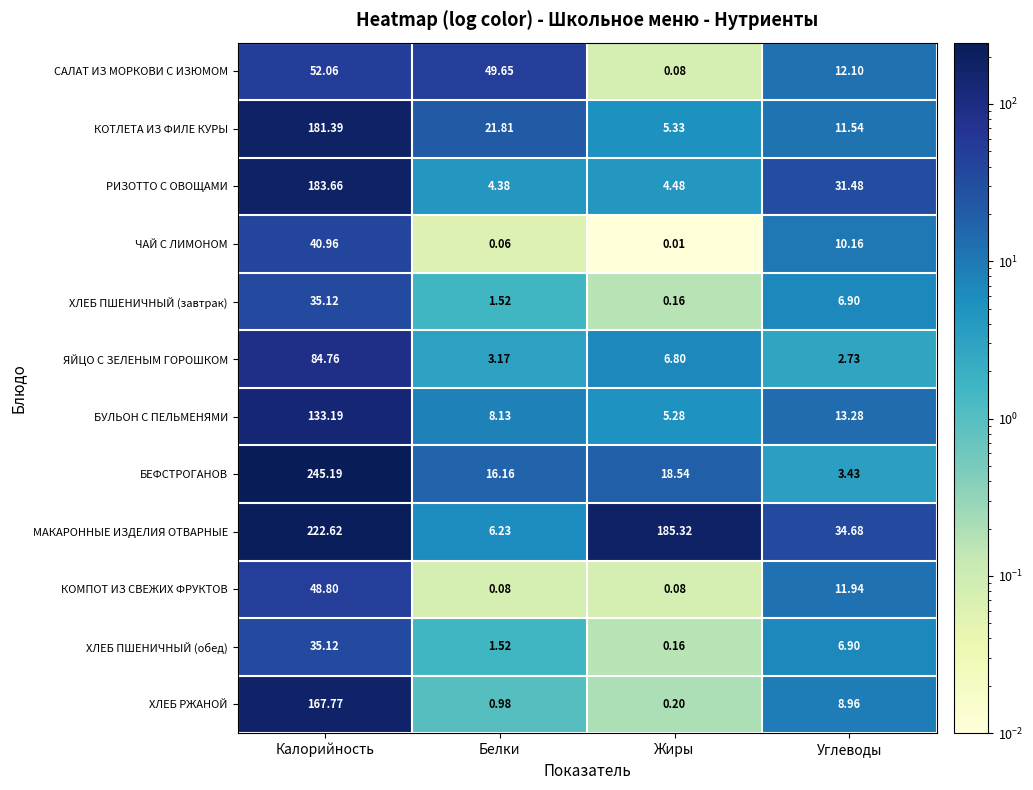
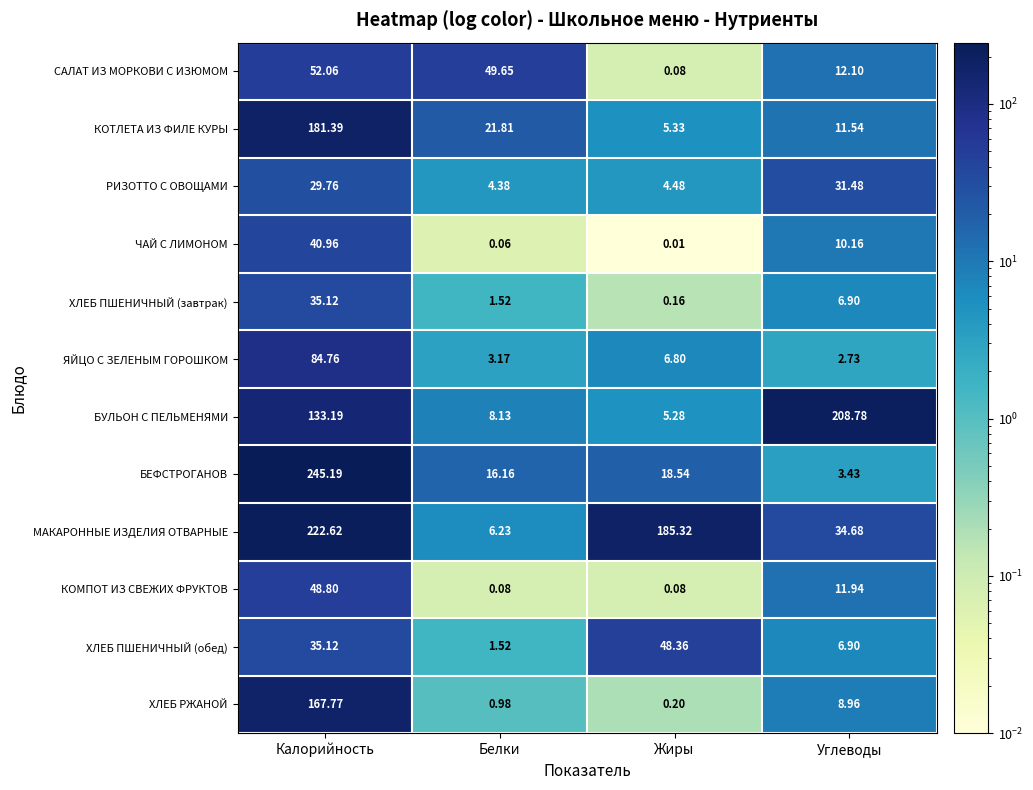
  {
    "САЛАТ ИЗ МОРКОВИ С ИЗЮМОМ": {
      "Калорийность": 52.06,
      "Белки": 49.65,
      "Жиры": 0.08,
      "Углеводы": 12.10
    },
    "КОТЛЕТА ИЗ ФИЛЕ КУРЫ": {
      "Калорийность": 181.39,
      "Белки": 21.81,
      "Жиры": 5.33,
      "Углеводы": 11.54
    },
    "РИЗОТТО С ОВОЩАМИ": {
-     "Калорийность": 183.66,
+     "Калорийность": 29.76,
      "Белки": 4.38,
      "Жиры": 4.48,
      "Углеводы": 31.48
    },
    "ЧАЙ С ЛИМОНОМ": {
      "Калорийность": 40.96,
      "Белки": 0.06,
      "Жиры": 0.01,
      "Углеводы": 10.16
    },
    "ХЛЕБ ПШЕНИЧНЫЙ (завтрак)": {
      "Калорийность": 35.12,
      "Белки": 1.52,
      "Жиры": 0.16,
      "Углеводы": 6.90
    },
    "ЯЙЦО С ЗЕЛЕНЫМ ГОРОШКОМ": {
      "Калорийность": 84.76,
      "Белки": 3.17,
      "Жиры": 6.80,
      "Углеводы": 2.73
    },
    "БУЛЬОН С ПЕЛЬМЕНЯМИ": {
      "Калорийность": 133.19,
      "Белки": 8.13,
      "Жиры": 5.28,
-     "Углеводы": 13.28
+     "Углеводы": 208.78
    },
    "БЕФСТРОГАНОВ": {
      "Калорийность": 245.19,
      "Белки": 16.16,
      "Жиры": 18.54,
      "Углеводы": 3.43
    },
    "МАКАРОННЫЕ ИЗДЕЛИЯ ОТВАРНЫЕ": {
      "Калорийность": 222.62,
      "Белки": 6.23,
      "Жиры": 185.32,
      "Углеводы": 34.68
    },
    "КОМПОТ ИЗ СВЕЖИХ ФРУКТОВ": {
      "Калорийность": 48.80,
      "Белки": 0.08,
      "Жиры": 0.08,
      "Углеводы": 11.94
    },
    "ХЛЕБ ПШЕНИЧНЫЙ (обед)": {
      "Калорийность": 35.12,
      "Белки": 1.52,
-     "Жиры": 0.16,
+     "Жиры": 48.36,
      "Углеводы": 6.90
    },
    "ХЛЕБ РЖАНОЙ": {
      "Калорийность": 167.77,
      "Белки": 0.98,
      "Жиры": 0.20,
      "Углеводы": 8.96
    }
  }
